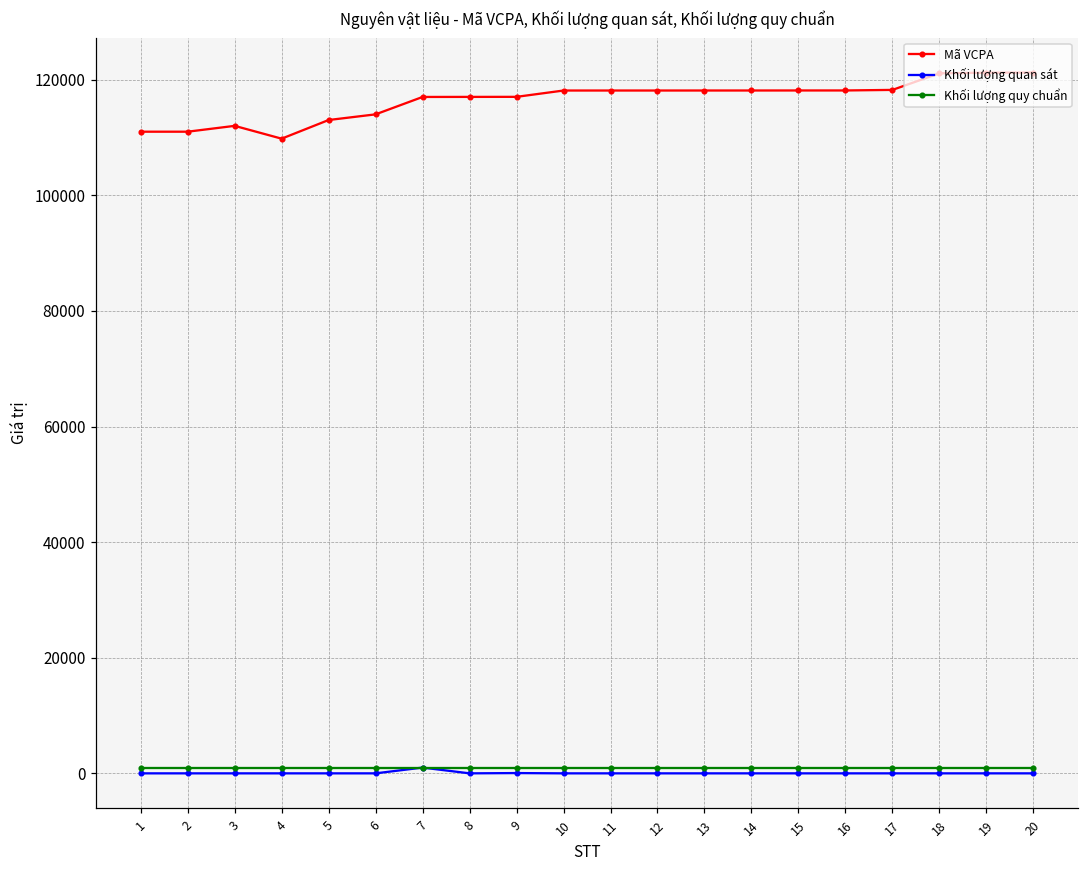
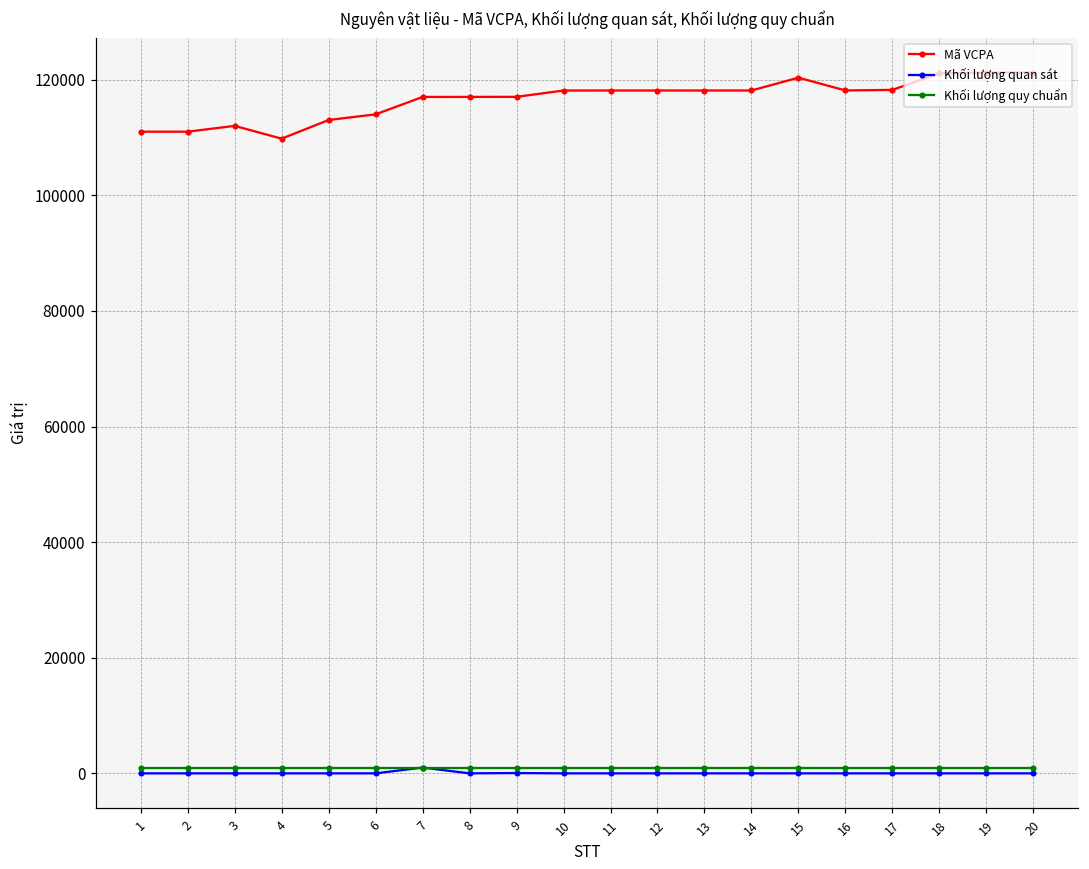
  {
    "Mã VCPA": {
      "1": 111000,
      "2": 111000,
      "3": 112000,
      "4": 110000,
      "5": 113000,
      "6": 114000,
      "7": 117000,
      "8": 117000,
      "9": 117000,
      "10": 118000,
      "11": 118000,
      "12": 118000,
      "13": 118000,
      "14": 118000,
-     "15": 118000,
+     "15": 120000,
      "16": 118000,
      "17": 118000
    },
    "Khối lượng quan sát": {
      "1": 0,
      "2": 0,
      "3": 0,
      "4": 0,
      "5": 0,
      "6": 0,
      "8": 0,
      "9": 0,
      "10": 0,
      "11": 0,
      "12": 0,
      "13": 0,
      "14": 0,
      "15": 0,
      "16": 0,
      "17": 0,
      "18": 0,
      "19": 0,
      "20": 0
    },
    "Khối lượng quy chuẩn": {
      "1": 1000,
      "2": 1000,
      "3": 1000,
      "4": 1000,
      "5": 1000,
      "6": 1000,
      "8": 1000,
      "9": 1000,
      "10": 1000,
      "11": 1000,
      "12": 1000,
      "13": 1000,
      "14": 1000,
      "15": 1000,
      "16": 1000,
      "17": 1000,
      "18": 1000,
      "19": 1000,
      "20": 1000
    }
  }
